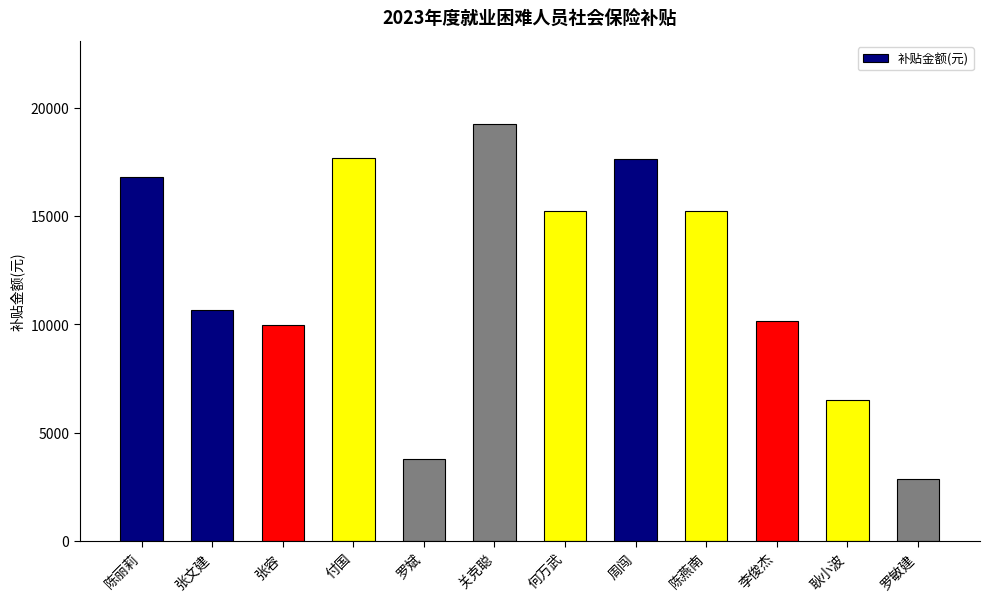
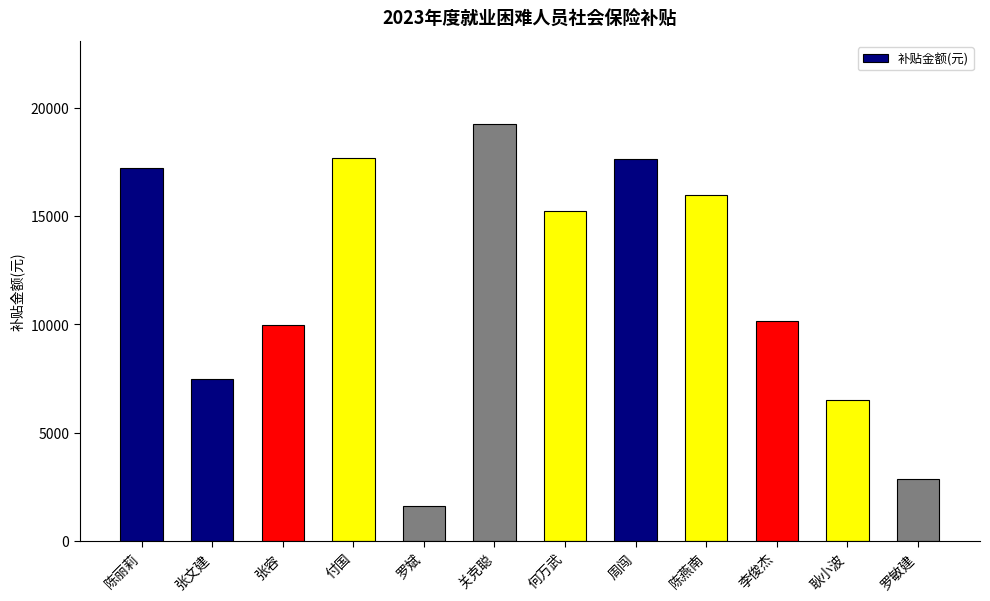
  {
-   "陈丽莉": 16800,
-   "张文建": 10600,
+   "陈丽莉": 17200,
+   "张文建": 7500,
    "张容": 10000,
    "付国": 17700,
-   "罗斌": 3800,
+   "罗斌": 1600,
    "关克聪": 19200,
    "何万武": 15200,
    "周闯": 17600,
-   "陈燕南": 15200,
+   "陈燕南": 16000,
    "李俊杰": 10200,
    "耿小波": 6500,
    "罗敏建": 2900
  }
